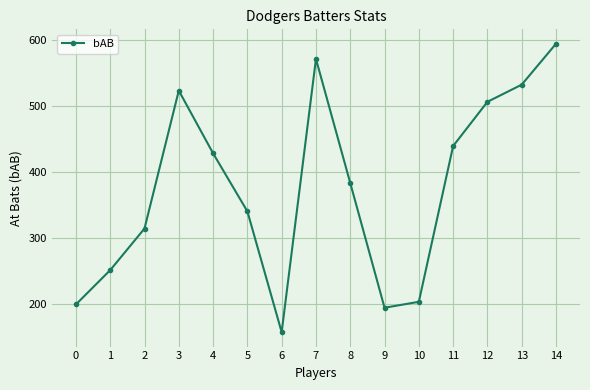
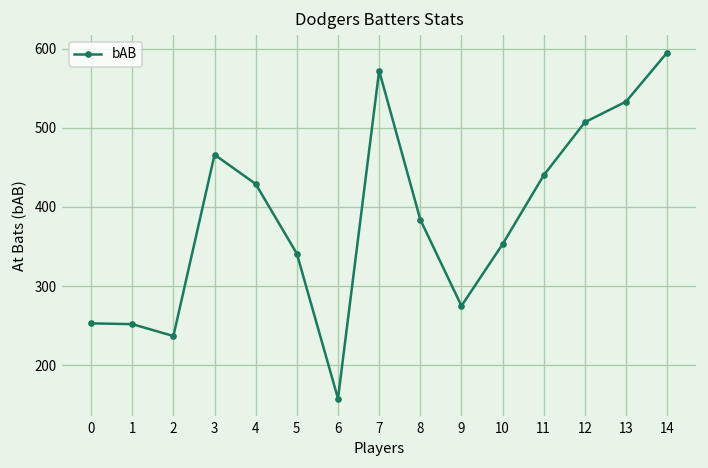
  {
-   "0": 200,
+   "0": 250,
    "1": 250,
-   "2": 320,
-   "3": 520,
+   "2": 240,
+   "3": 470,
    "4": 430,
    "5": 340,
    "6": 160,
    "7": 570,
    "8": 380,
-   "9": 200,
-   "10": 200,
+   "9": 280,
+   "10": 350,
    "11": 440,
    "12": 510,
    "13": 530,
    "14": 600
  }
